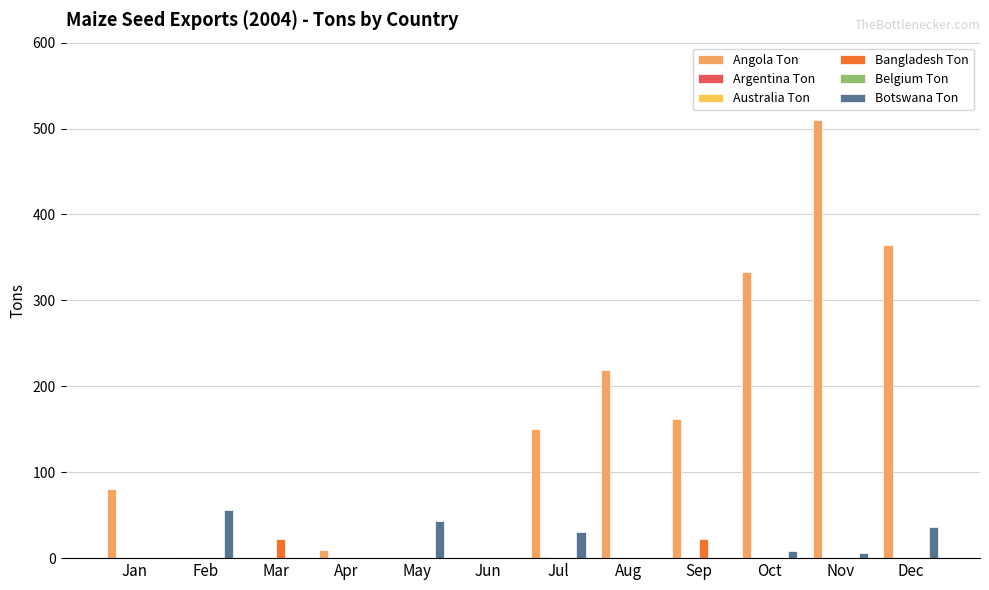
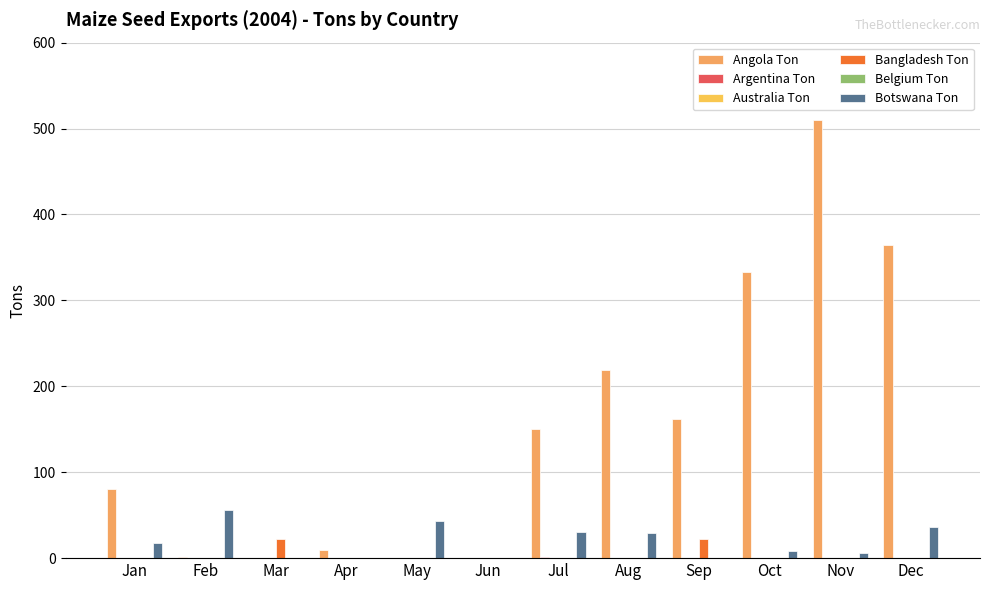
  {
    "Belgium Ton": {
      "Jan": 0,
      "Feb": 0,
      "Mar": 0,
      "Apr": 0,
      "May": 0,
      "Jun": 0,
      "Jul": 0,
      "Aug": 0,
      "Sep": 0,
      "Oct": 0,
      "Nov": 0,
      "Dec": 0
    },
    "Botswana Ton": {
-     "Jan": 0,
+     "Jan": 20,
      "Feb": 60,
      "Mar": 0,
      "Apr": 0,
      "May": 40,
      "Jun": 0,
      "Jul": 30,
-     "Aug": 0,
+     "Aug": 30,
      "Sep": 0,
      "Oct": 10,
      "Nov": 10,
      "Dec": 40
    }
  }
